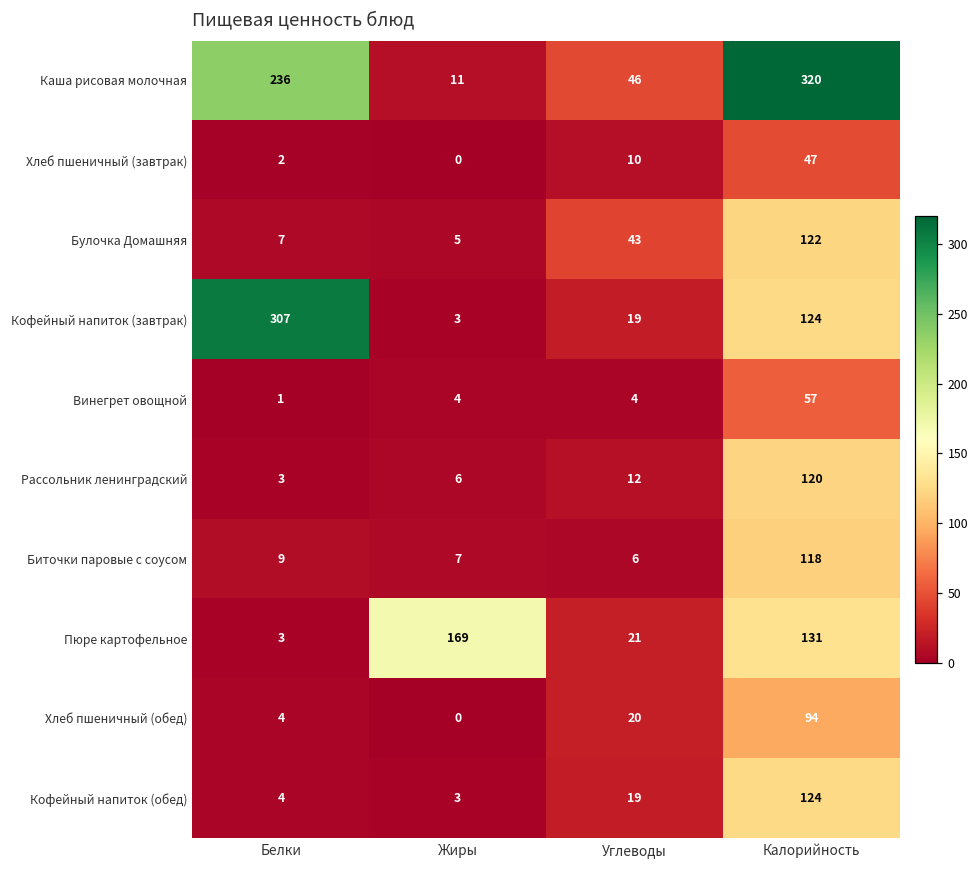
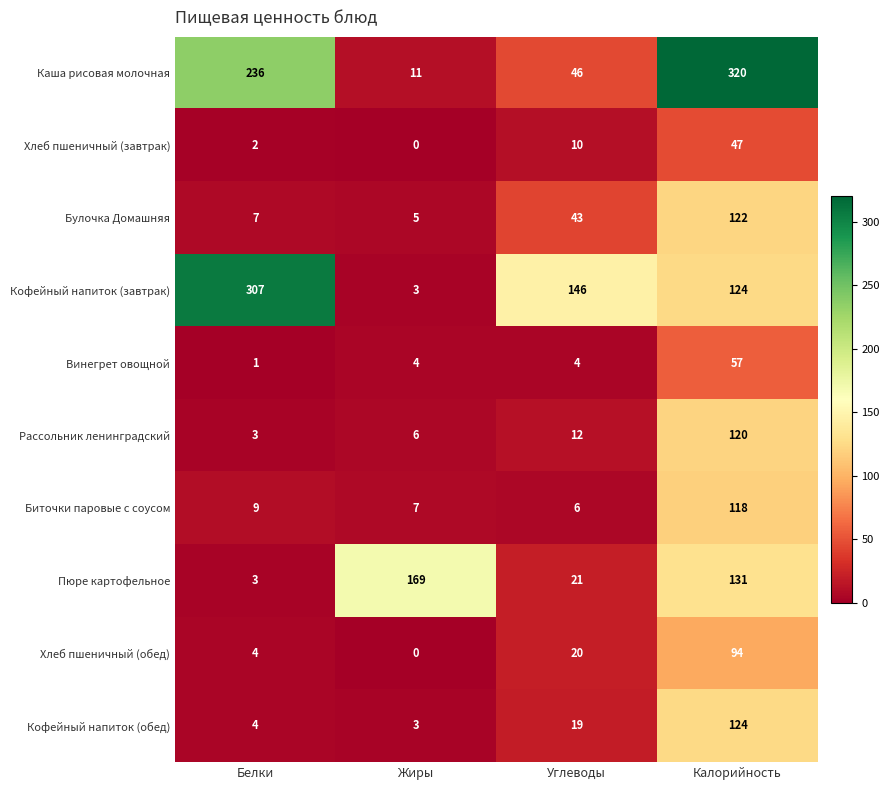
  {
    "Каша рисовая молочная": {
      "Белки": 236,
      "Жиры": 11,
      "Углеводы": 46,
      "Калорийность": 320
    },
    "Хлеб пшеничный (завтрак)": {
      "Белки": 2,
      "Жиры": 0,
      "Углеводы": 10,
      "Калорийность": 47
    },
    "Булочка Домашняя": {
      "Белки": 7,
      "Жиры": 5,
      "Углеводы": 43,
      "Калорийность": 122
    },
    "Кофейный напиток (завтрак)": {
      "Белки": 307,
      "Жиры": 3,
-     "Углеводы": 19,
+     "Углеводы": 146,
      "Калорийность": 124
    },
    "Винегрет овощной": {
      "Белки": 1,
      "Жиры": 4,
      "Углеводы": 4,
      "Калорийность": 57
    },
    "Рассольник ленинградский": {
      "Белки": 3,
      "Жиры": 6,
      "Углеводы": 12,
      "Калорийность": 120
    },
    "Биточки паровые с соусом": {
      "Белки": 9,
      "Жиры": 7,
      "Углеводы": 6,
      "Калорийность": 118
    },
    "Пюре картофельное": {
      "Белки": 3,
      "Жиры": 169,
      "Углеводы": 21,
      "Калорийность": 131
    },
    "Хлеб пшеничный (обед)": {
      "Белки": 4,
      "Жиры": 0,
      "Углеводы": 20,
      "Калорийность": 94
    },
    "Кофейный напиток (обед)": {
      "Белки": 4,
      "Жиры": 3,
      "Углеводы": 19,
      "Калорийность": 124
    }
  }
